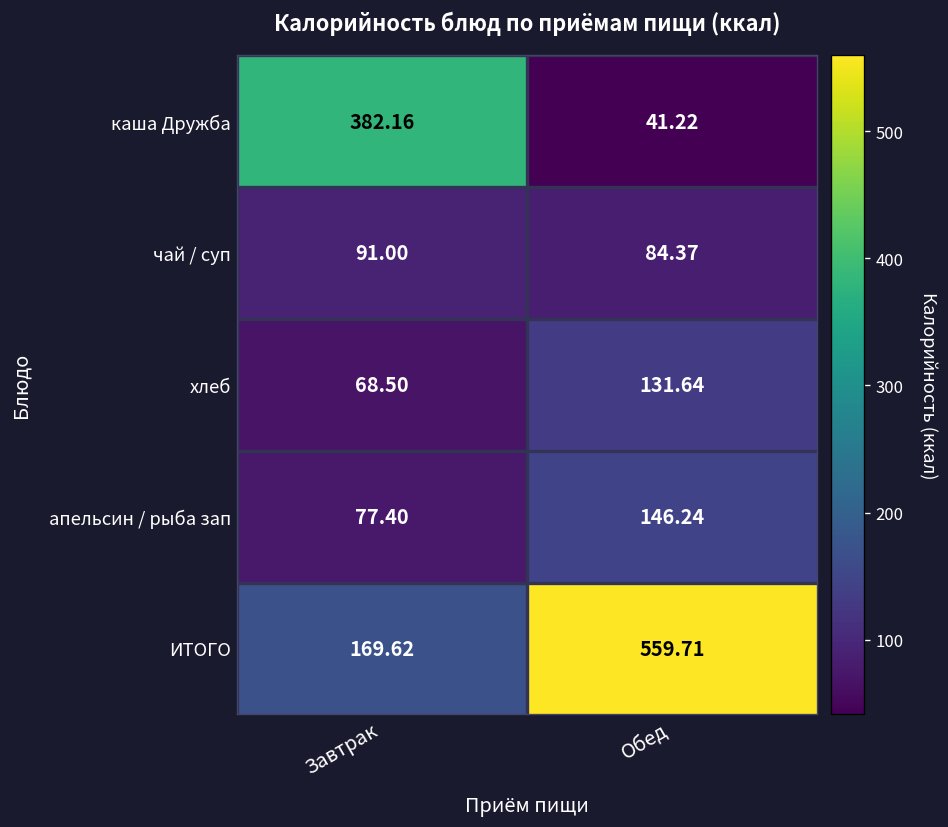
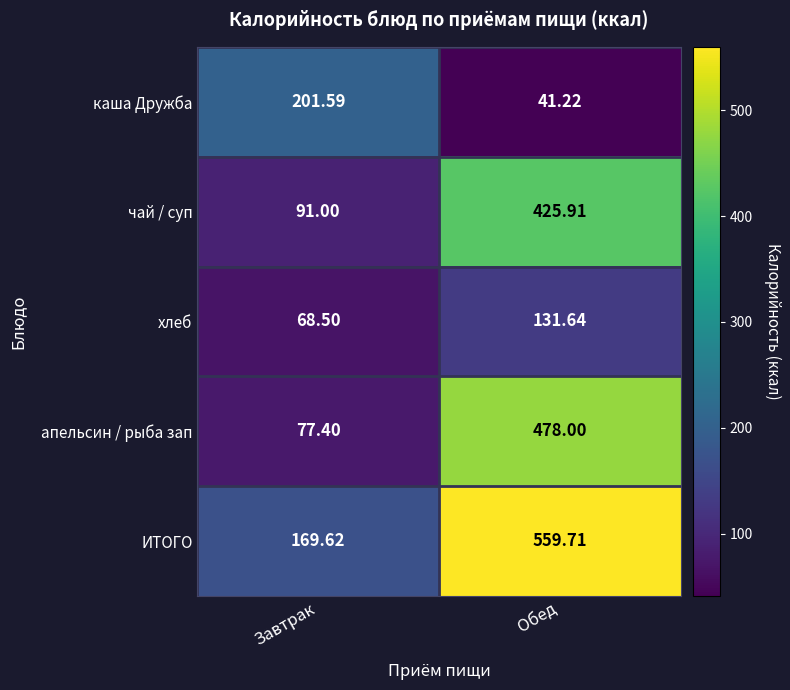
  {
    "каша Дружба": {
-     "Завтрак": 382.16,
+     "Завтрак": 201.59,
      "Обед": 41.22
    },
    "чай / суп": {
      "Завтрак": 91.00,
-     "Обед": 84.37
+     "Обед": 425.91
    },
    "хлеб": {
      "Завтрак": 68.50,
      "Обед": 131.64
    },
    "апельсин / рыба зап": {
      "Завтрак": 77.40,
-     "Обед": 146.24
+     "Обед": 478.00
    },
    "ИТОГО": {
      "Завтрак": 169.62,
      "Обед": 559.71
    }
  }
